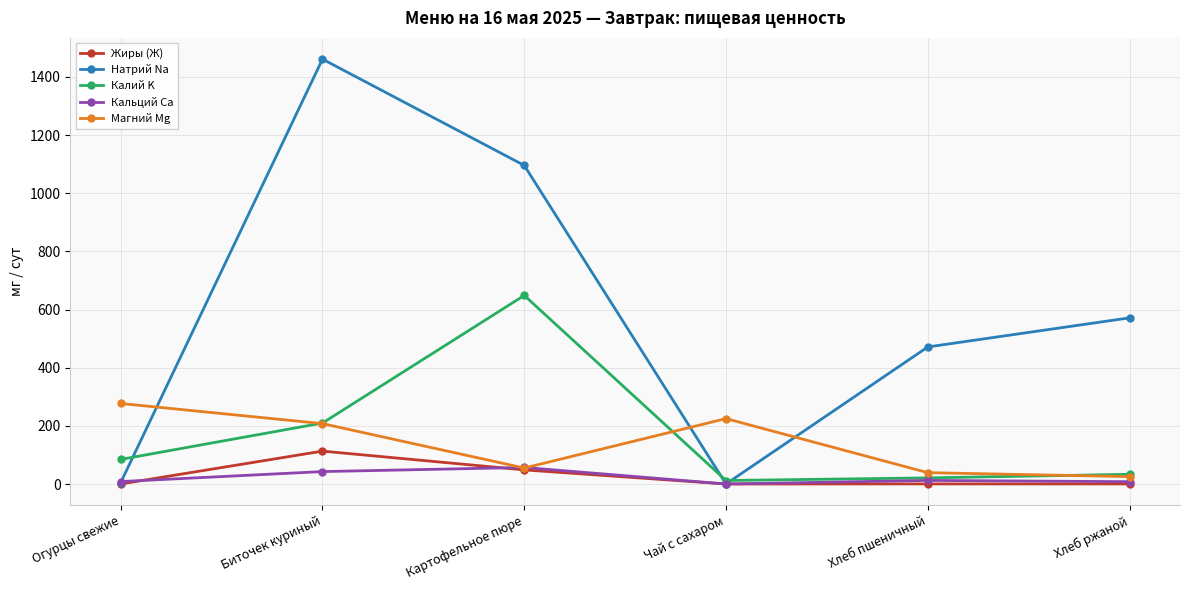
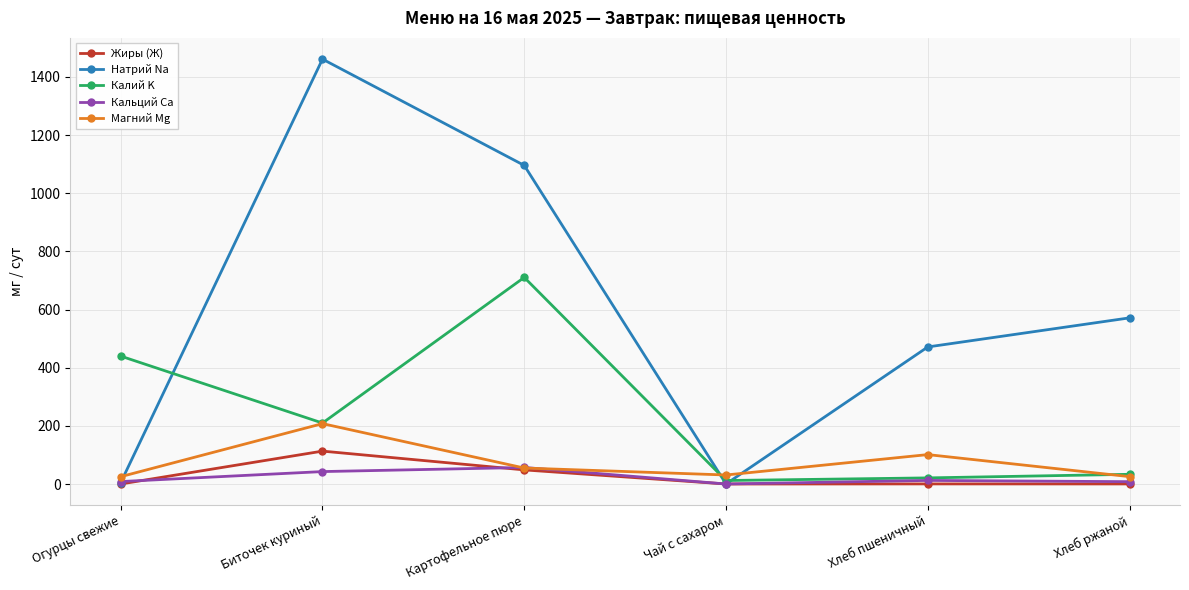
  {
    "Жиры (Ж)": {
      "Биточек куриный": 110,
      "Хлеб пшеничный": 0
    },
    "Натрий Na": {
      "Биточек куриный": 1460,
      "Картофельное пюре": 1100,
      "Хлеб пшеничный": 470,
      "Хлеб ржаной": 570
    },
    "Калий K": {
-     "Огурцы свежие": 80,
-     "Картофельное пюре": 650,
+     "Огурцы свежие": 440,
+     "Картофельное пюре": 710,
      "Чай с сахаром": 10
    },
    "Кальций Ca": {
      "Биточек куриный": 40
    },
    "Магний Mg": {
-     "Огурцы свежие": 280,
-     "Чай с сахаром": 220,
-     "Хлеб пшеничный": 40
+     "Огурцы свежие": 30,
+     "Чай с сахаром": 30,
+     "Хлеб пшеничный": 100
    }
  }
